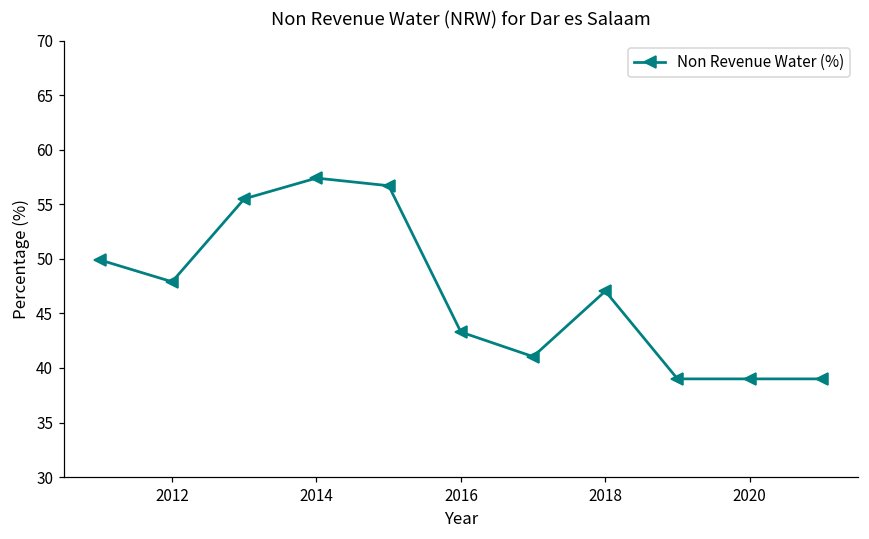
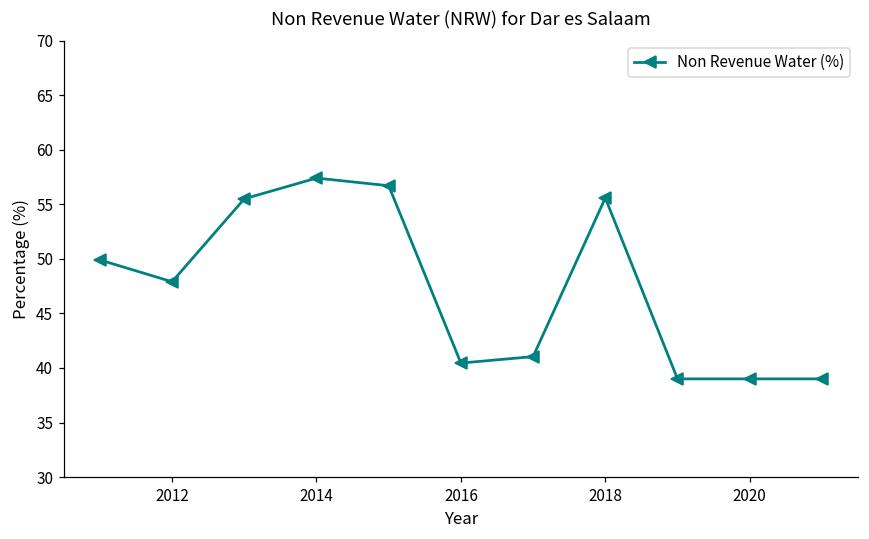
  {
    "2012": 48,
    "2014": 57,
-   "2016": 43,
-   "2018": 47,
+   "2016": 40,
+   "2018": 56,
    "2020": 39
  }
